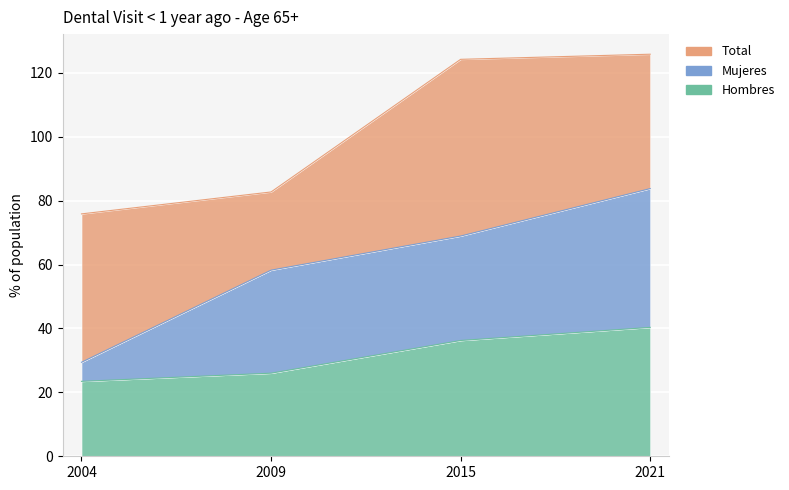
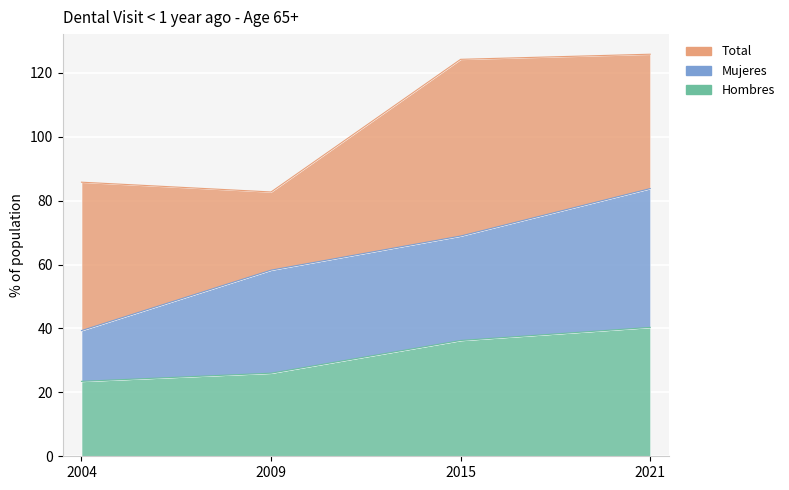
  {
    "Hombres": {
      "2004": 23,
      "2009": 26,
      "2015": 36,
      "2021": 40
    },
    "Mujeres": {
-     "2004": 6,
+     "2004": 16,
      "2009": 32,
      "2015": 33,
      "2021": 43
    },
    "Total": {
      "2004": 46,
      "2009": 24,
      "2015": 55,
      "2021": 42
    }
  }
